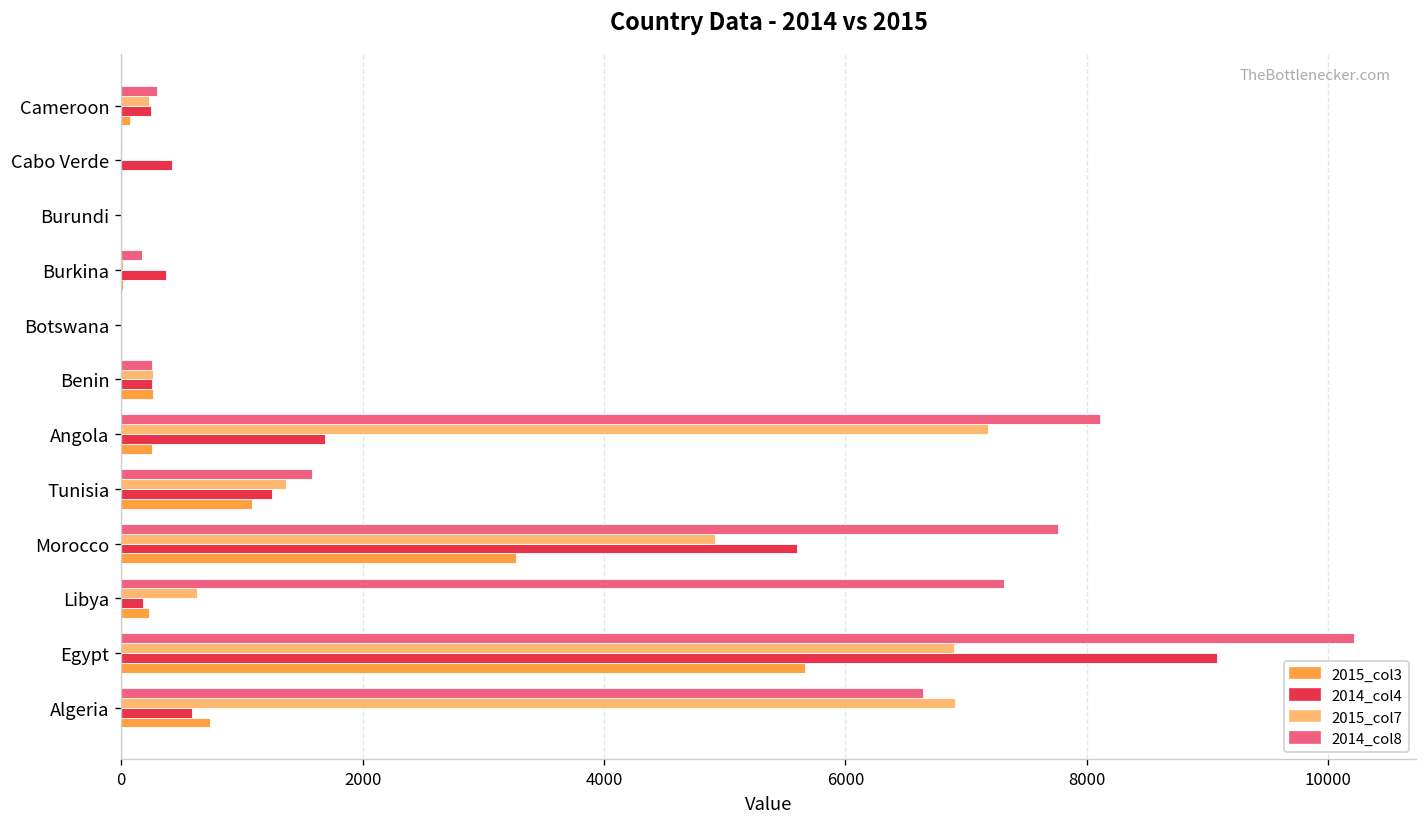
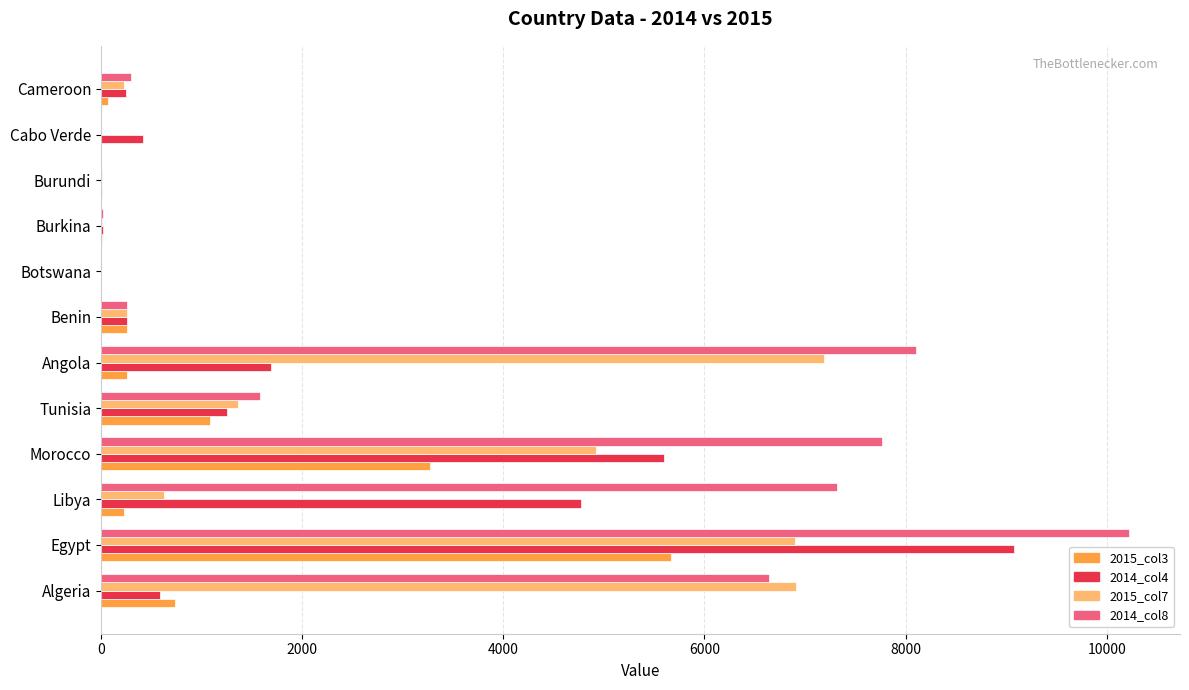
  {
    "2014_col4": {
      "Cameroon": 250,
      "Cabo Verde": 420,
-     "Burkina": 380,
+     "Burkina": 20,
      "Benin": 260,
      "Angola": 1690,
      "Tunisia": 1250,
      "Morocco": 5600,
-     "Libya": 180,
+     "Libya": 4770,
      "Egypt": 9080,
      "Algeria": 580
    },
    "2014_col8": {
      "Cameroon": 300,
-     "Burkina": 170,
+     "Burkina": 20,
      "Benin": 260,
      "Angola": 8110,
      "Tunisia": 1580,
      "Morocco": 7760,
      "Libya": 7310,
      "Egypt": 10220,
      "Algeria": 6640
    }
  }
